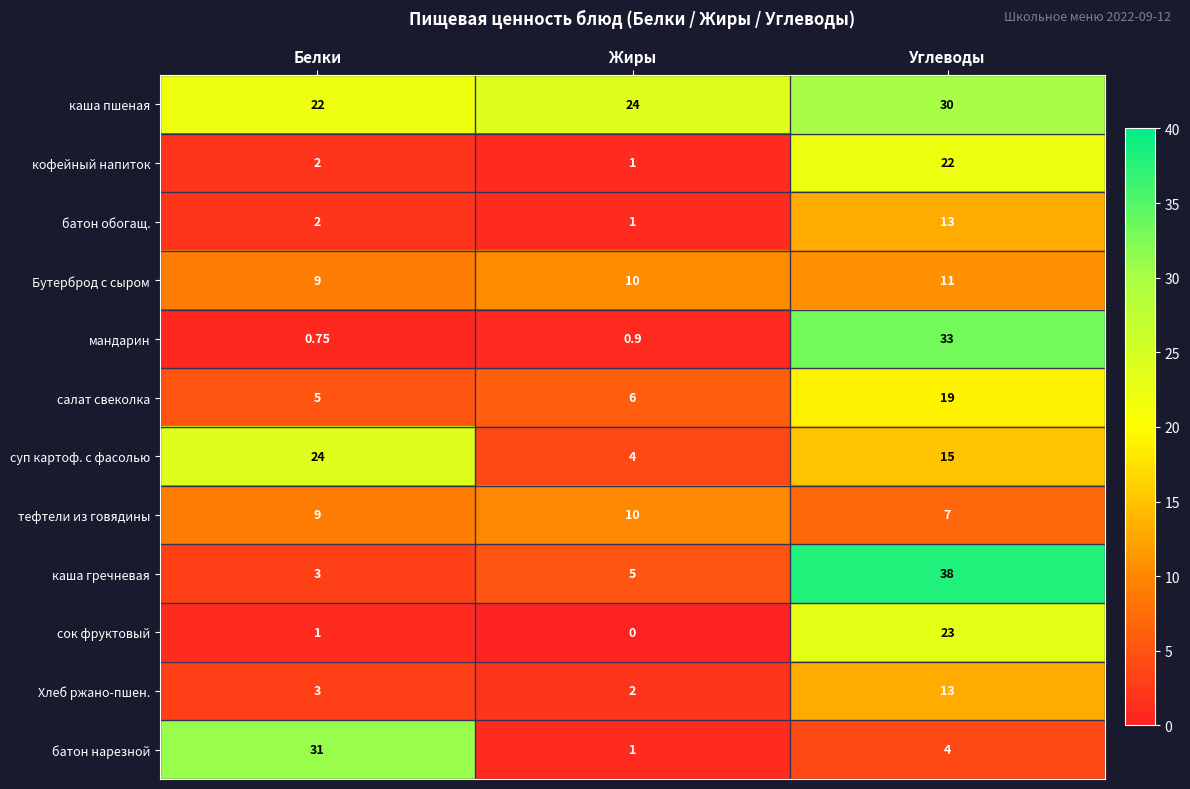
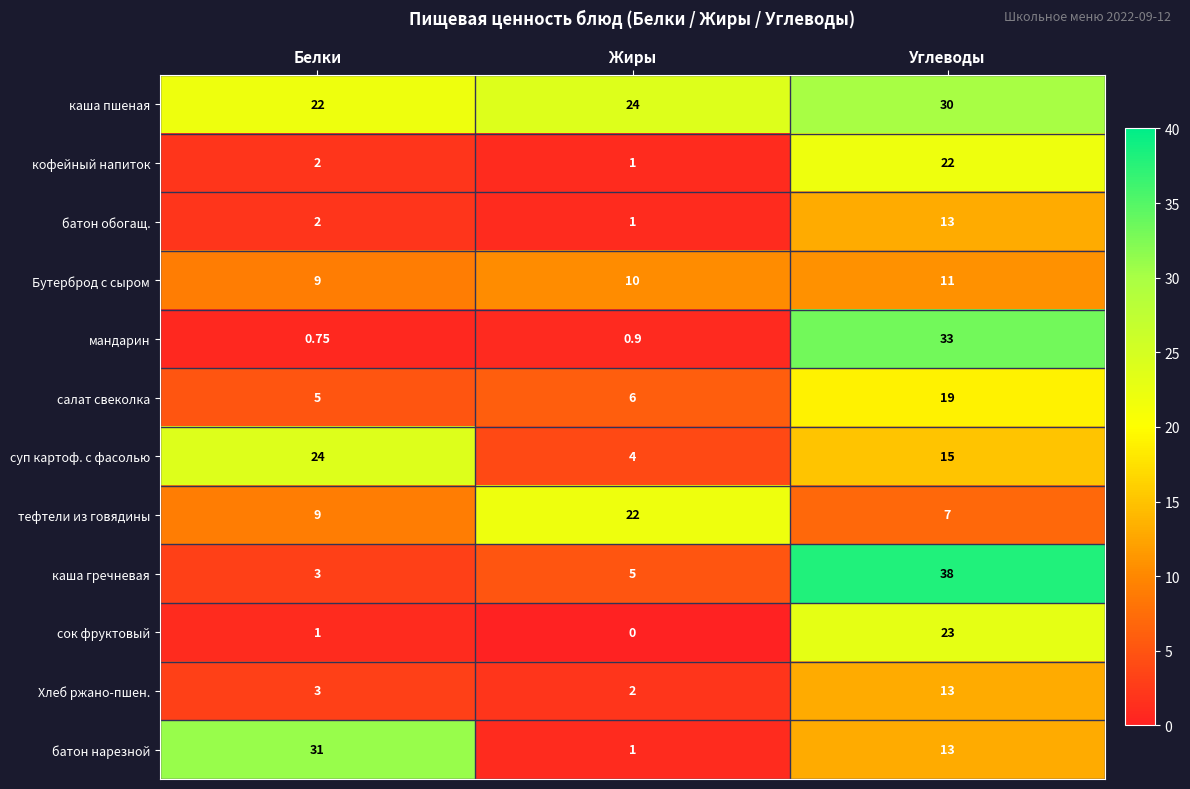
  {
    "каша пшеная": {
      "Белки": 22,
      "Жиры": 24,
      "Углеводы": 30
    },
    "кофейный напиток": {
      "Белки": 2,
      "Жиры": 1,
      "Углеводы": 22
    },
    "батон обогащ.": {
      "Белки": 2,
      "Жиры": 1,
      "Углеводы": 13
    },
    "Бутерброд с сыром": {
      "Белки": 9,
      "Жиры": 10,
      "Углеводы": 11
    },
    "мандарин": {
      "Белки": 0.75,
      "Жиры": 0.9,
      "Углеводы": 33
    },
    "салат свеколка": {
      "Белки": 5,
      "Жиры": 6,
      "Углеводы": 19
    },
    "суп картоф. с фасолью": {
      "Белки": 24,
      "Жиры": 4,
      "Углеводы": 15
    },
    "тефтели из говядины": {
      "Белки": 9,
-     "Жиры": 10,
+     "Жиры": 22,
      "Углеводы": 7
    },
    "каша гречневая": {
      "Белки": 3,
      "Жиры": 5,
      "Углеводы": 38
    },
    "сок фруктовый": {
      "Белки": 1,
      "Жиры": 0,
      "Углеводы": 23
    },
    "Хлеб ржано-пшен.": {
      "Белки": 3,
      "Жиры": 2,
      "Углеводы": 13
    },
    "батон нарезной": {
      "Белки": 31,
      "Жиры": 1,
-     "Углеводы": 4
+     "Углеводы": 13
    }
  }
